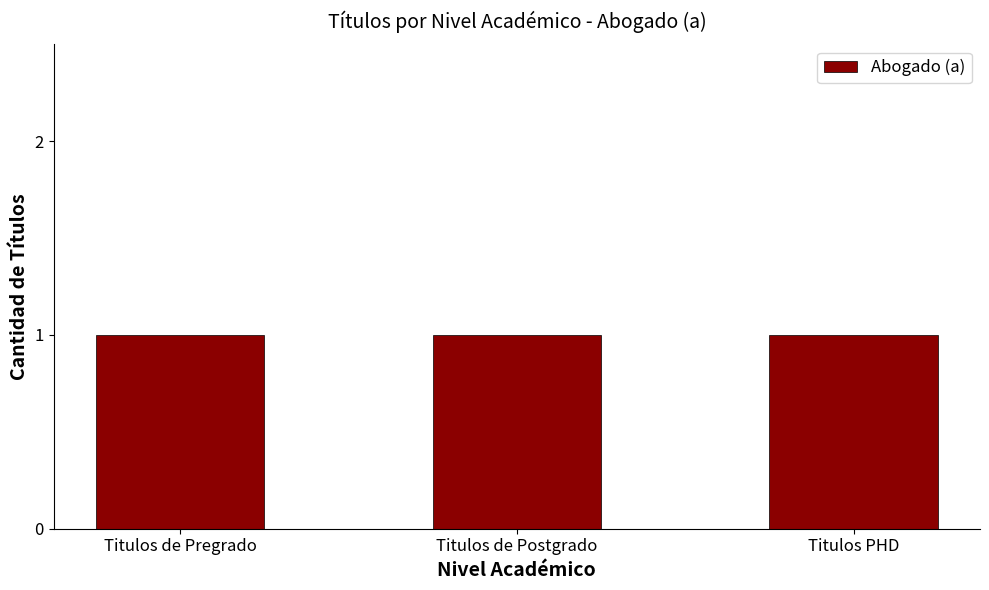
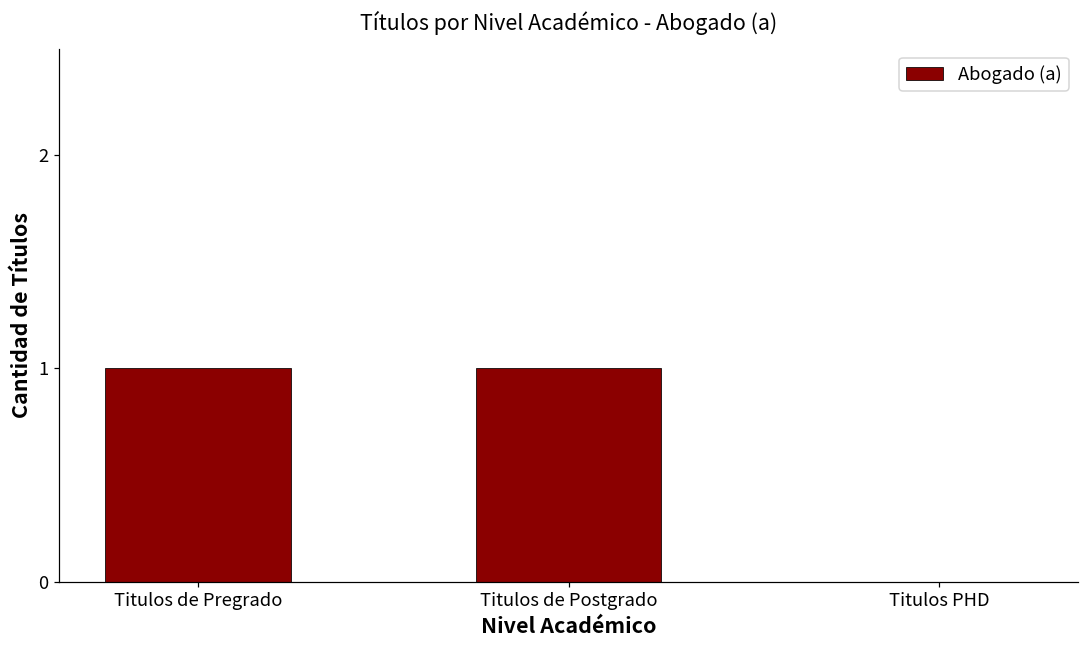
  {
    "Titulos de Pregrado": 1,
    "Titulos de Postgrado": 1,
-   "Titulos PHD": 1
+   "Titulos PHD": 0
  }
